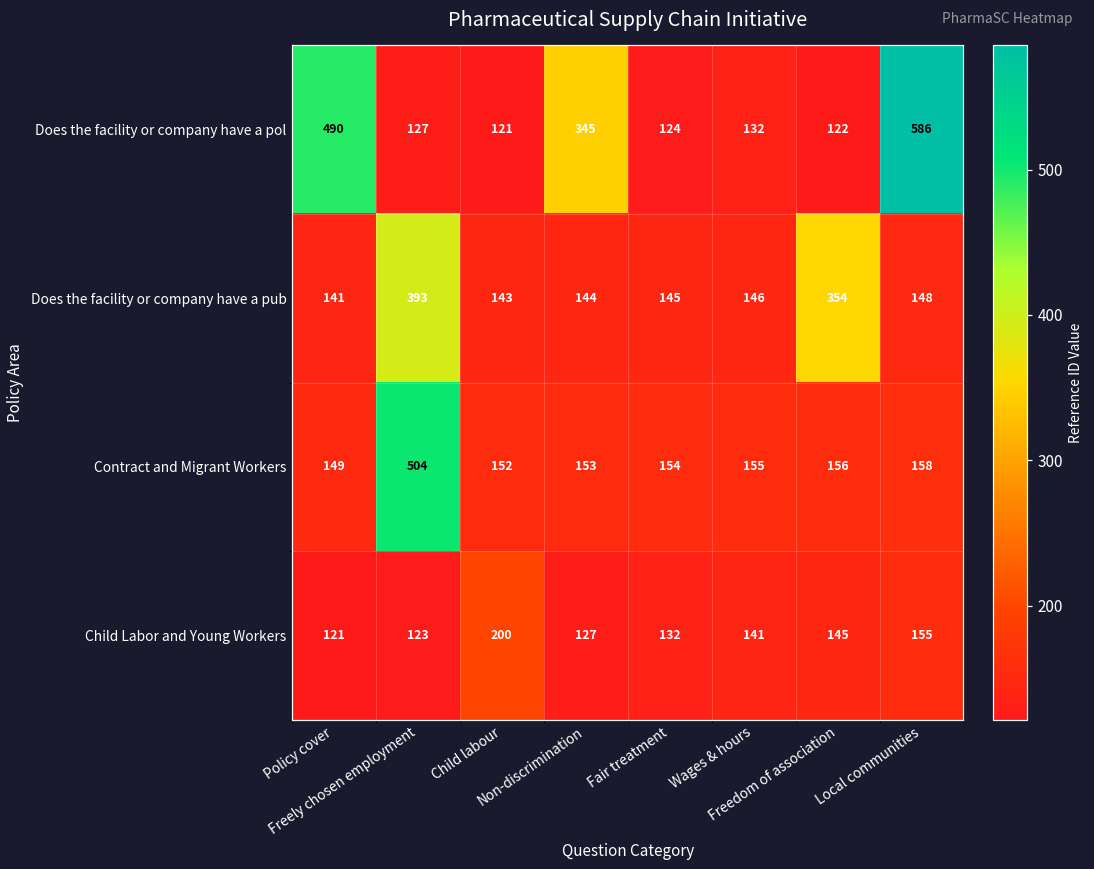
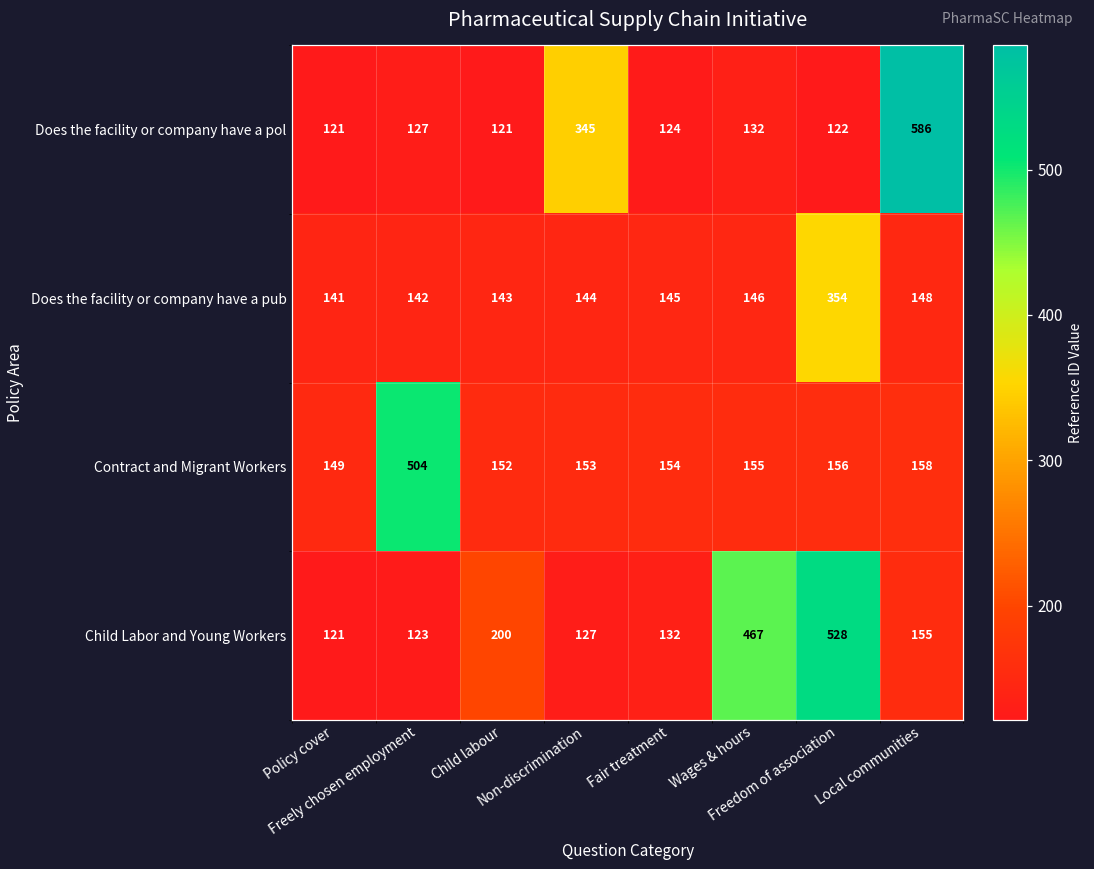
  {
    "Does the facility or company have a pol": {
-     "Policy cover": 490,
+     "Policy cover": 121,
      "Freely chosen employment": 127,
      "Child labour": 121,
      "Non-discrimination": 345,
      "Fair treatment": 124,
      "Wages & hours": 132,
      "Freedom of association": 122,
      "Local communities": 586
    },
    "Does the facility or company have a pub": {
      "Policy cover": 141,
-     "Freely chosen employment": 393,
+     "Freely chosen employment": 142,
      "Child labour": 143,
      "Non-discrimination": 144,
      "Fair treatment": 145,
      "Wages & hours": 146,
      "Freedom of association": 354,
      "Local communities": 148
    },
    "Contract and Migrant Workers": {
      "Policy cover": 149,
      "Freely chosen employment": 504,
      "Child labour": 152,
      "Non-discrimination": 153,
      "Fair treatment": 154,
      "Wages & hours": 155,
      "Freedom of association": 156,
      "Local communities": 158
    },
    "Child Labor and Young Workers": {
      "Policy cover": 121,
      "Freely chosen employment": 123,
      "Child labour": 200,
      "Non-discrimination": 127,
      "Fair treatment": 132,
-     "Wages & hours": 141,
-     "Freedom of association": 145,
+     "Wages & hours": 467,
+     "Freedom of association": 528,
      "Local communities": 155
    }
  }
